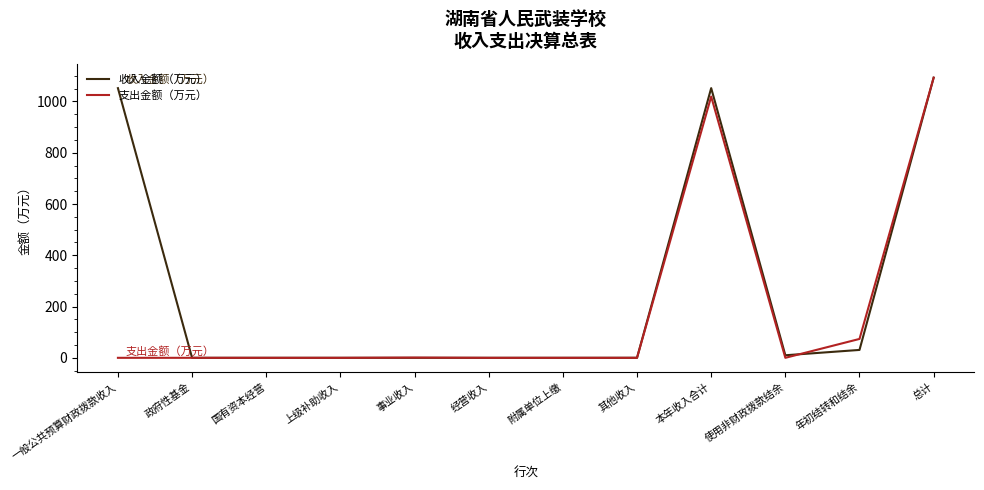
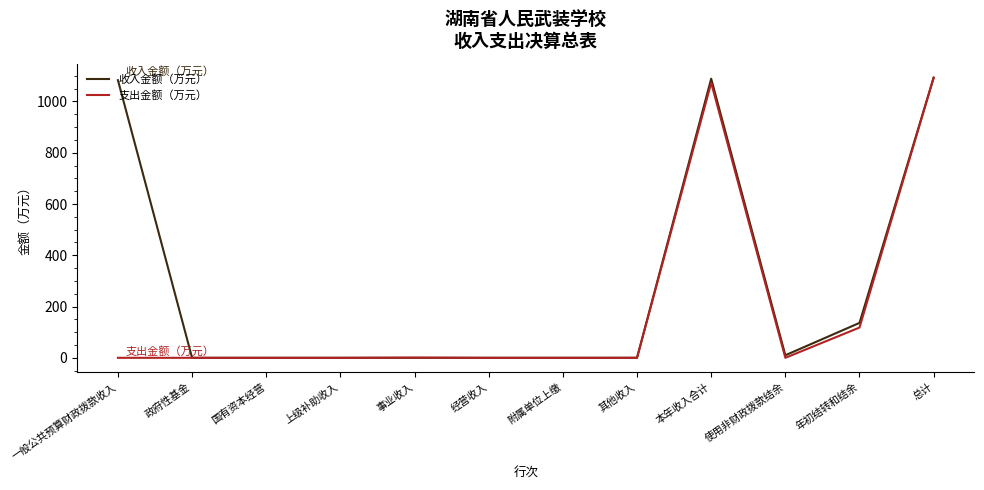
  {
    "收入金额（万元）": {
-     "一般公共预算财政拨款收入": 1050,
-     "本年收入合计": 1050,
-     "年初结转和结余": 30
+     "一般公共预算财政拨款收入": 1080,
+     "本年收入合计": 1090,
+     "年初结转和结余": 140
    },
    "支出金额（万元）": {
      "一般公共预算财政拨款收入": 0,
-     "本年收入合计": 1020,
-     "年初结转和结余": 70
+     "本年收入合计": 1070,
+     "年初结转和结余": 120
    }
  }
